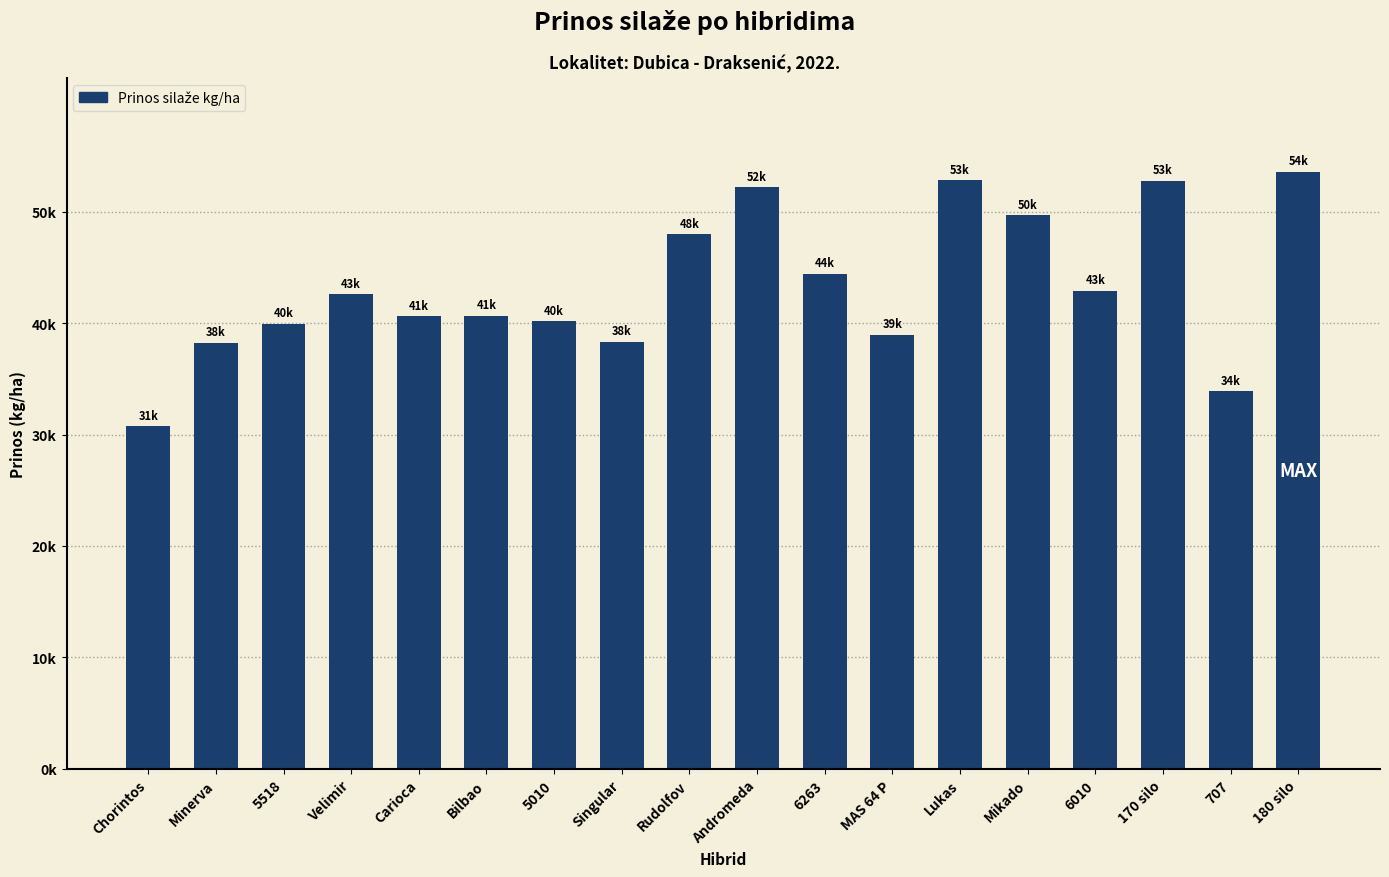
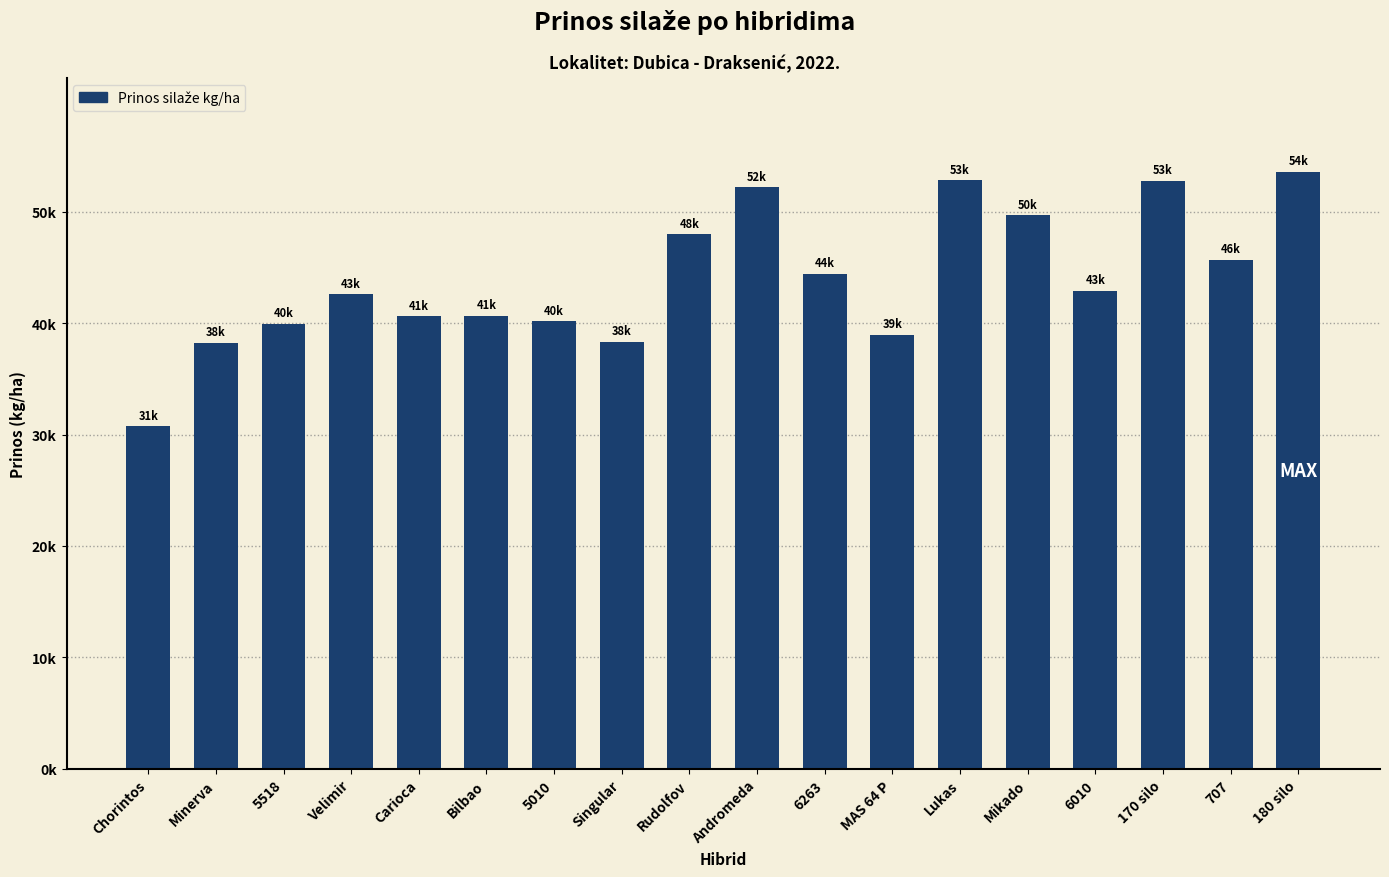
  {
    "Chorintos": "31k",
    "Minerva": "38k",
    "5518": "40k",
    "Velimir": "43k",
    "Carioca": "41k",
    "Bilbao": "41k",
    "5010": "40k",
    "Singular": "38k",
    "Rudolfov": "48k",
    "Andromeda": "52k",
    "6263": "44k",
    "MAS 64 P": "39k",
    "Lukas": "53k",
    "Mikado": "50k",
    "6010": "43k",
    "170 silo": "53k",
-   "707": "34k",
+   "707": "46k",
    "180 silo": "54k"
  }
